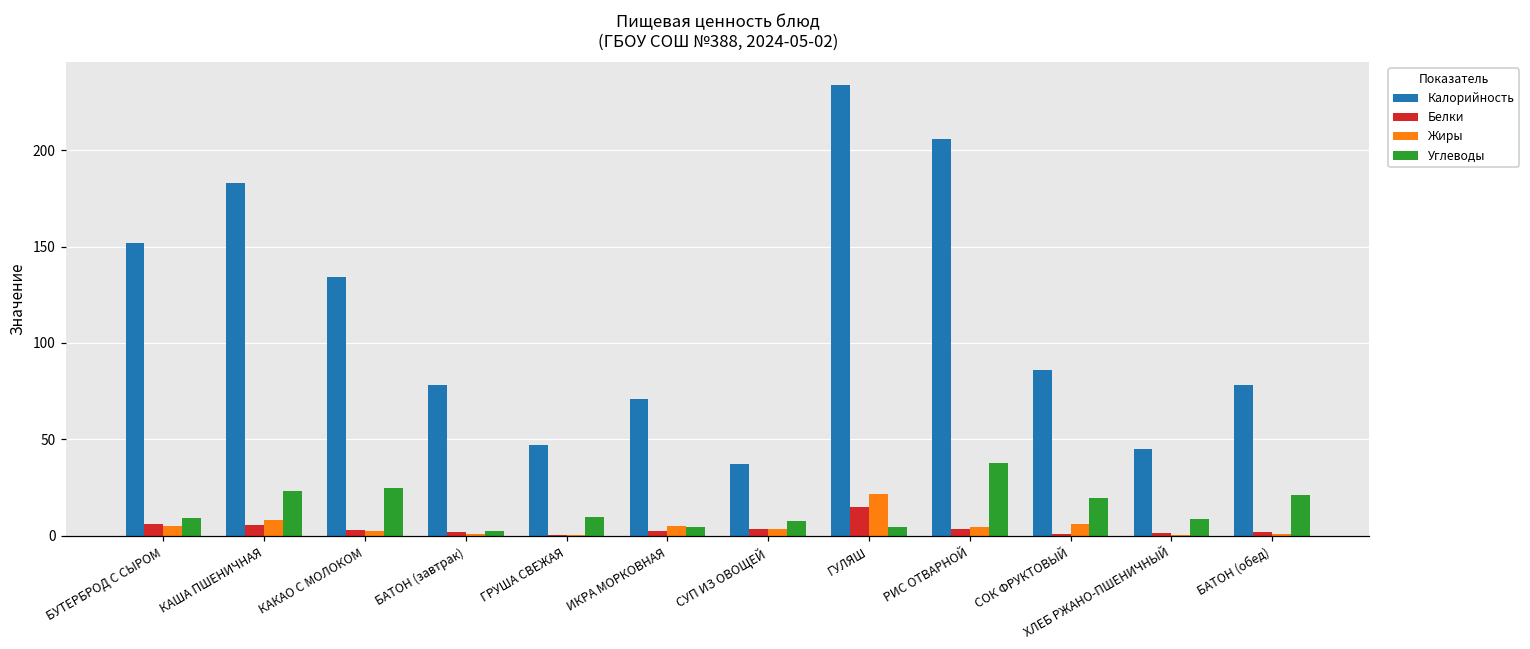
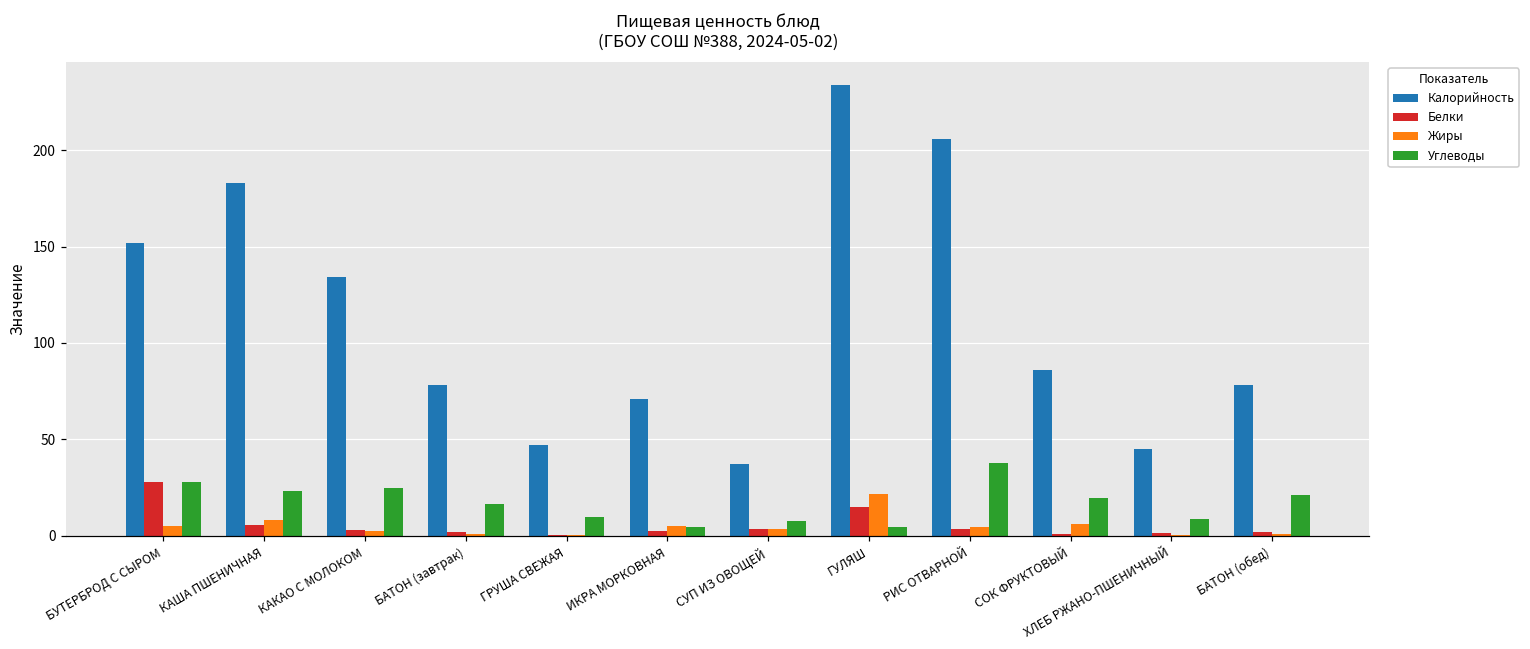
  {
    "Калорийность": {
      "БУТЕРБРОД С СЫРОМ": 152,
      "КАША ПШЕНИЧНАЯ": 183,
      "КАКАО С МОЛОКОМ": 134,
      "БАТОН (завтрак)": 78,
      "ГРУША СВЕЖАЯ": 47,
      "ИКРА МОРКОВНАЯ": 71,
      "СУП ИЗ ОВОЩЕЙ": 37,
      "ГУЛЯШ": 234,
      "РИС ОТВАРНОЙ": 206,
      "СОК ФРУКТОВЫЙ": 86,
      "ХЛЕБ РЖАНО-ПШЕНИЧНЫЙ": 45,
      "БАТОН (обед)": 78
    },
    "Белки": {
-     "БУТЕРБРОД С СЫРОМ": 6,
+     "БУТЕРБРОД С СЫРОМ": 28,
      "КАША ПШЕНИЧНАЯ": 6,
      "КАКАО С МОЛОКОМ": 3,
      "БАТОН (завтрак)": 2,
      "ИКРА МОРКОВНАЯ": 2,
      "СУП ИЗ ОВОЩЕЙ": 4,
      "ГУЛЯШ": 15,
      "РИС ОТВАРНОЙ": 4,
      "БАТОН (обед)": 2
    },
    "Жиры": {
      "БУТЕРБРОД С СЫРОМ": 5,
      "КАША ПШЕНИЧНАЯ": 8,
      "КАКАО С МОЛОКОМ": 3,
      "ИКРА МОРКОВНАЯ": 5,
      "СУП ИЗ ОВОЩЕЙ": 3,
      "ГУЛЯШ": 22,
      "РИС ОТВАРНОЙ": 5,
      "СОК ФРУКТОВЫЙ": 6
    },
    "Углеводы": {
-     "БУТЕРБРОД С СЫРОМ": 9,
+     "БУТЕРБРОД С СЫРОМ": 28,
      "КАША ПШЕНИЧНАЯ": 23,
      "КАКАО С МОЛОКОМ": 25,
-     "БАТОН (завтрак)": 3,
+     "БАТОН (завтрак)": 16,
      "ГРУША СВЕЖАЯ": 10,
      "ИКРА МОРКОВНАЯ": 5,
      "СУП ИЗ ОВОЩЕЙ": 7,
      "ГУЛЯШ": 4,
      "РИС ОТВАРНОЙ": 38,
      "СОК ФРУКТОВЫЙ": 20,
      "ХЛЕБ РЖАНО-ПШЕНИЧНЫЙ": 9,
      "БАТОН (обед)": 21
    }
  }
